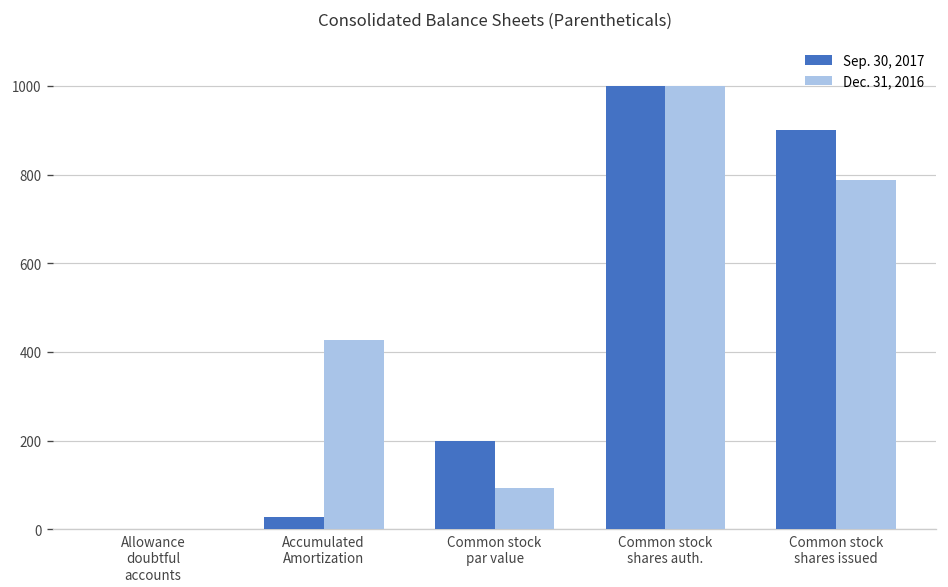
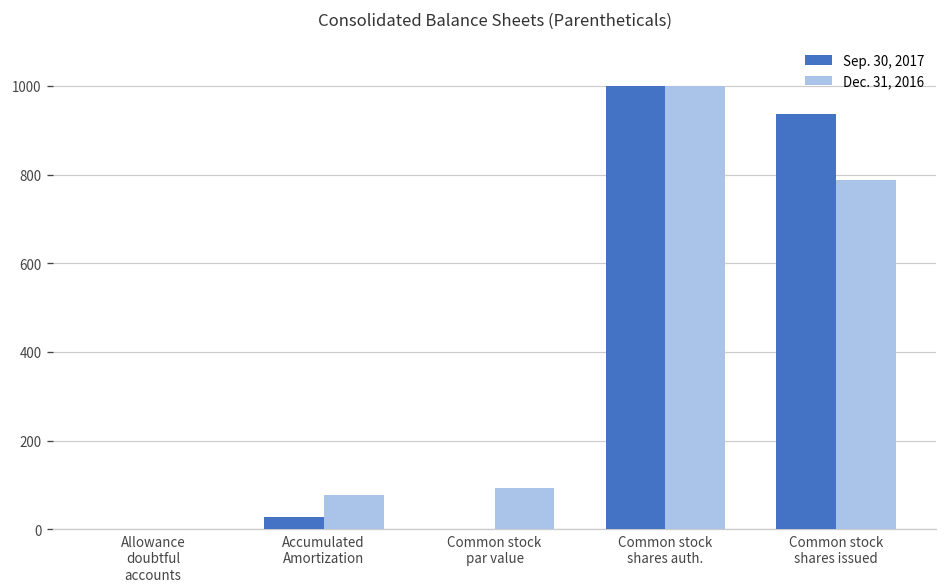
  {
    "Sep. 30, 2017": {
      "Allowance doubtful accounts": 0,
      "Accumulated Amortization": 30,
-     "Common stock par value": 200,
+     "Common stock par value": 0,
      "Common stock shares auth.": 1000,
-     "Common stock shares issued": 900
+     "Common stock shares issued": 940
    },
    "Dec. 31, 2016": {
      "Allowance doubtful accounts": 0,
-     "Accumulated Amortization": 430,
+     "Accumulated Amortization": 80,
      "Common stock par value": 90,
      "Common stock shares auth.": 1000,
      "Common stock shares issued": 790
    }
  }
